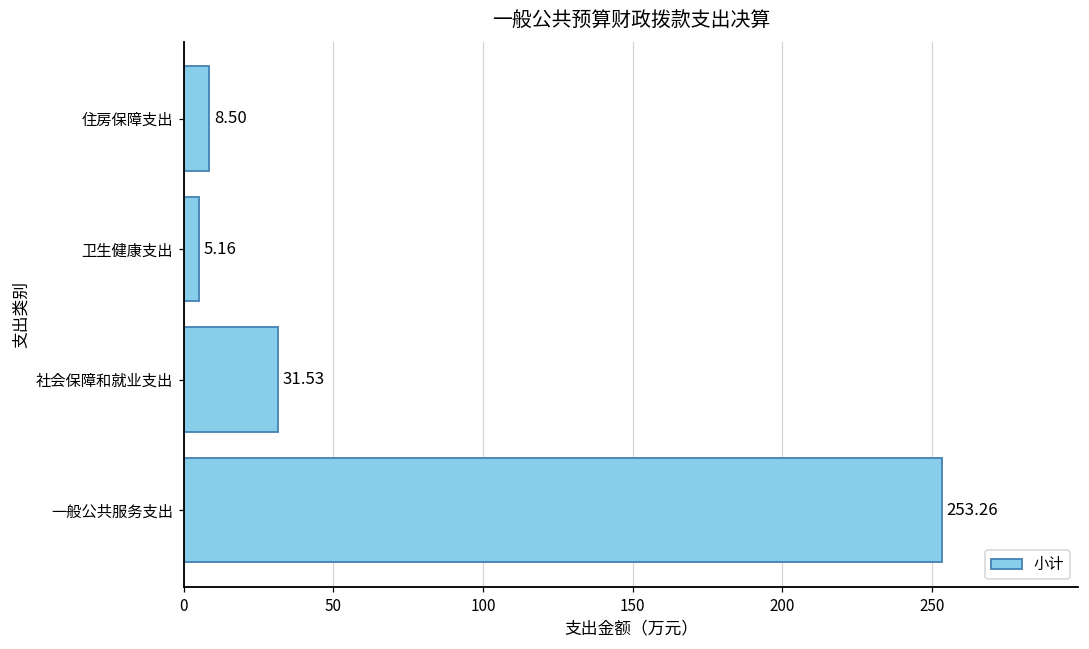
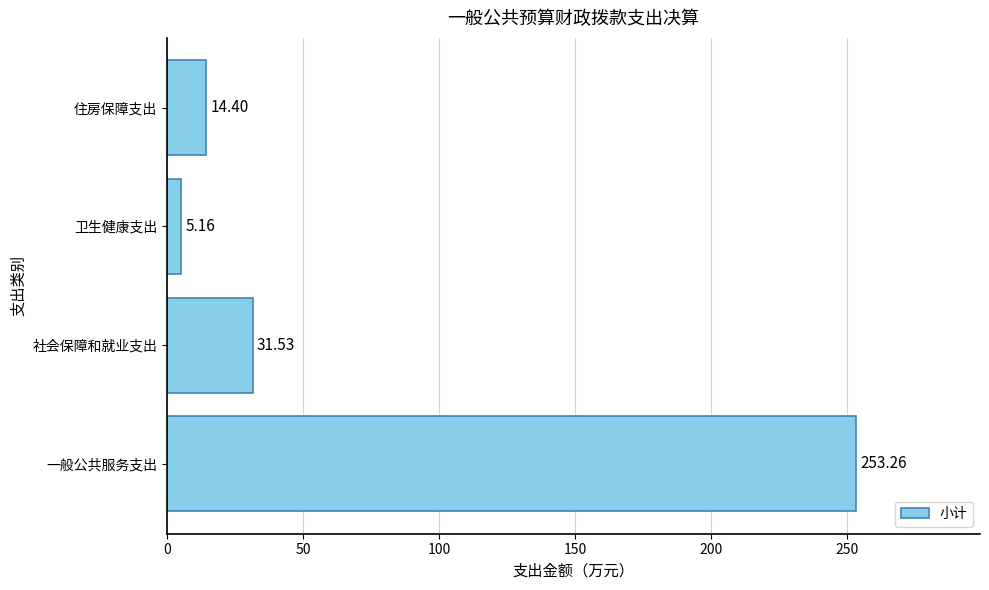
  {
-   "住房保障支出": 8.50,
+   "住房保障支出": 14.40,
    "卫生健康支出": 5.16,
    "社会保障和就业支出": 31.53,
    "一般公共服务支出": 253.26
  }
